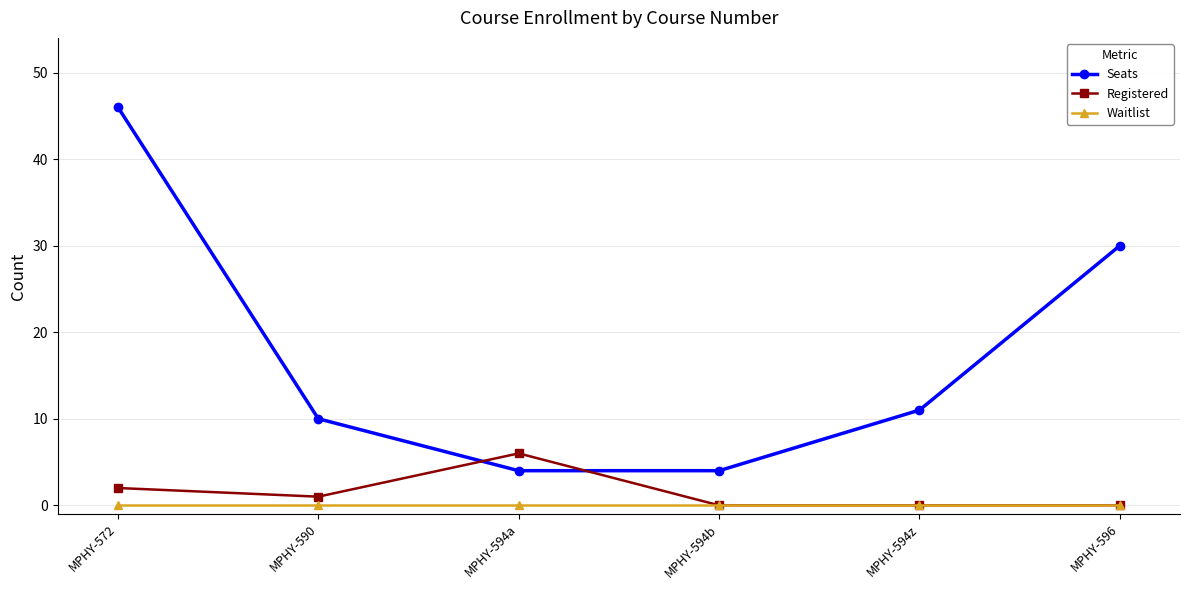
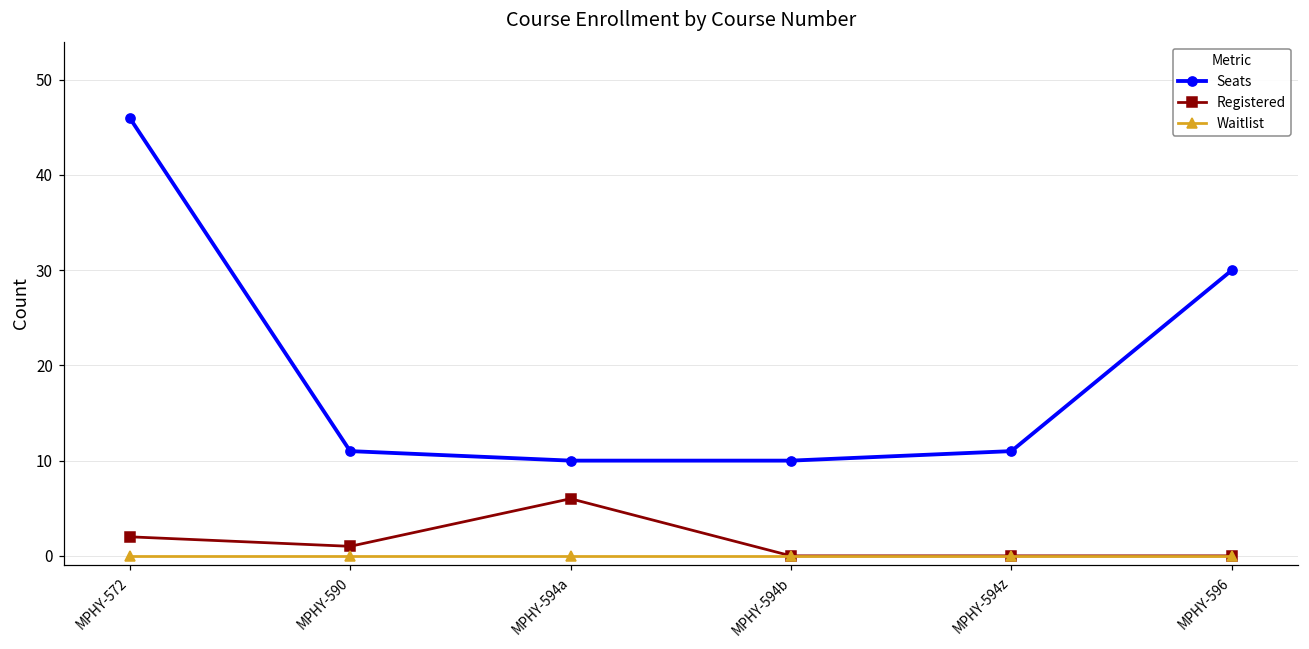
  {
    "Seats": {
      "MPHY-572": 46,
-     "MPHY-590": 10,
-     "MPHY-594a": 4,
-     "MPHY-594b": 4,
+     "MPHY-590": 11,
+     "MPHY-594a": 10,
+     "MPHY-594b": 10,
      "MPHY-594z": 11,
      "MPHY-596": 30
    },
    "Registered": {
      "MPHY-572": 2,
      "MPHY-590": 1,
      "MPHY-594a": 6
    },
    "Waitlist": {
      "MPHY-572": 0,
      "MPHY-590": 0,
      "MPHY-594a": 0
    }
  }
